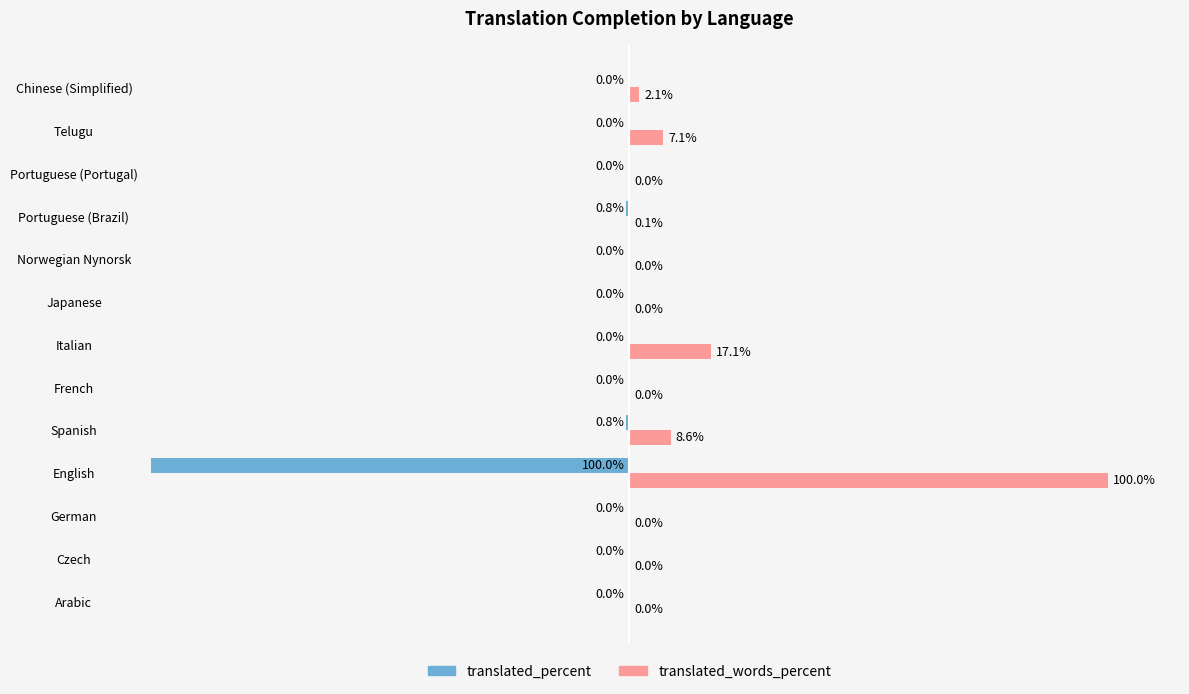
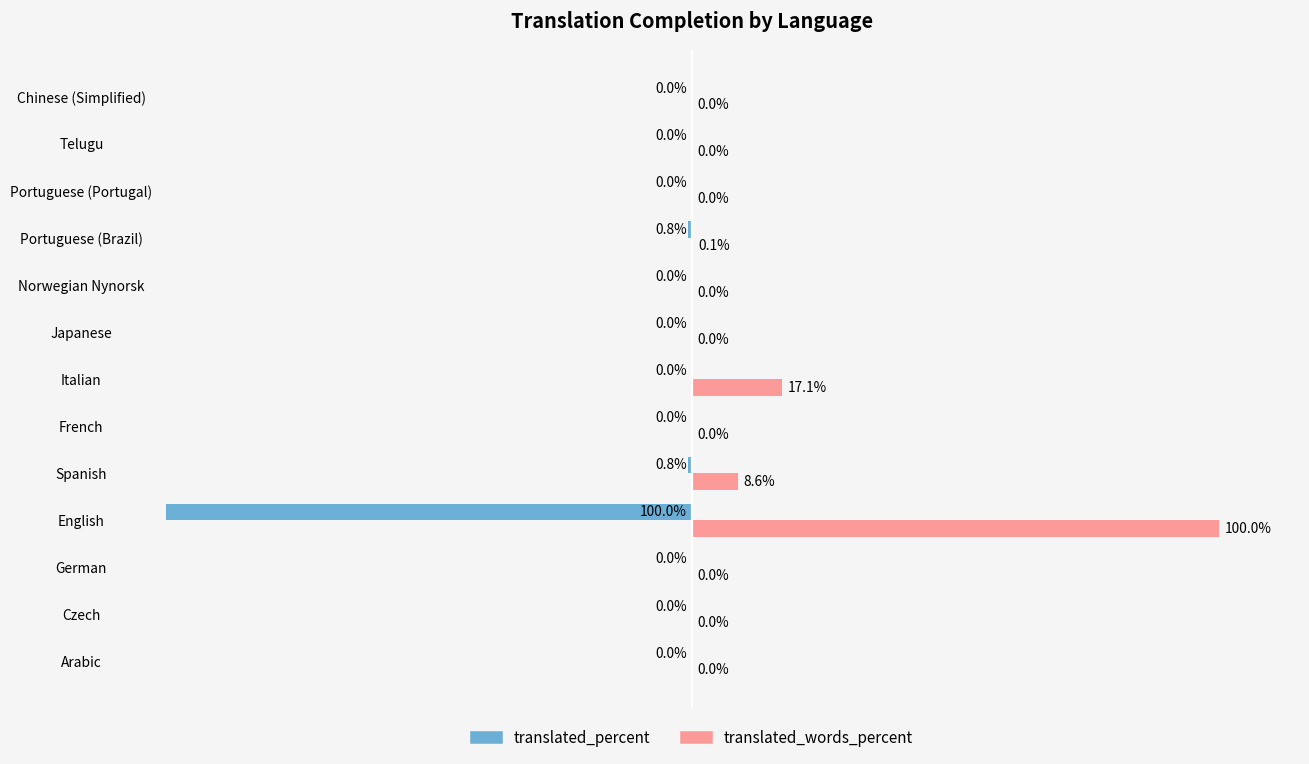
  {
    "translated_percent": {
      "Chinese (Simplified)": "0.0%",
      "Telugu": "0.0%",
      "Portuguese (Portugal)": "0.0%",
      "Norwegian Nynorsk": "0.0%",
      "Japanese": "0.0%",
      "Italian": "0.0%",
      "French": "0.0%",
      "German": "0.0%",
      "Czech": "0.0%",
      "Arabic": "0.0%"
    },
    "translated_words_percent": {
-     "Chinese (Simplified)": "2.1%",
-     "Telugu": "7.1%",
+     "Chinese (Simplified)": "0.0%",
+     "Telugu": "0.0%",
      "Portuguese (Portugal)": "0.0%",
      "Portuguese (Brazil)": "0.1%",
      "Norwegian Nynorsk": "0.0%",
      "Japanese": "0.0%",
      "Italian": "17.1%",
      "French": "0.0%",
      "Spanish": "8.6%",
      "English": "100.0%",
      "German": "0.0%",
      "Czech": "0.0%",
      "Arabic": "0.0%"
    }
  }
